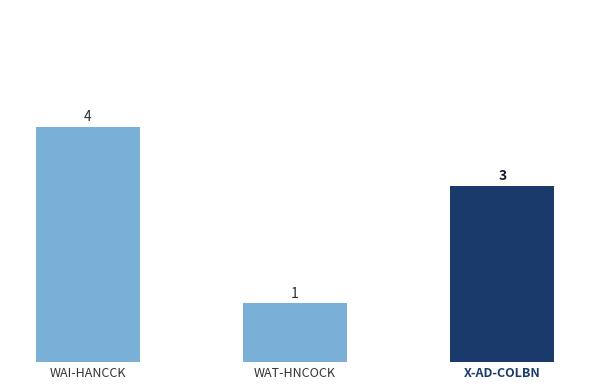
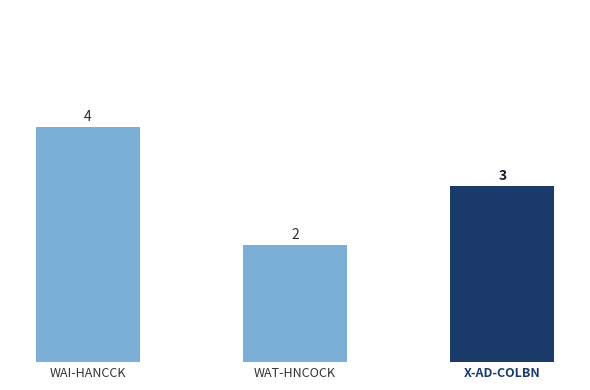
  {
    "WAI-HANCCK": 4,
-   "WAT-HNCOCK": 1,
+   "WAT-HNCOCK": 2,
    "X-AD-COLBN": 3
  }
